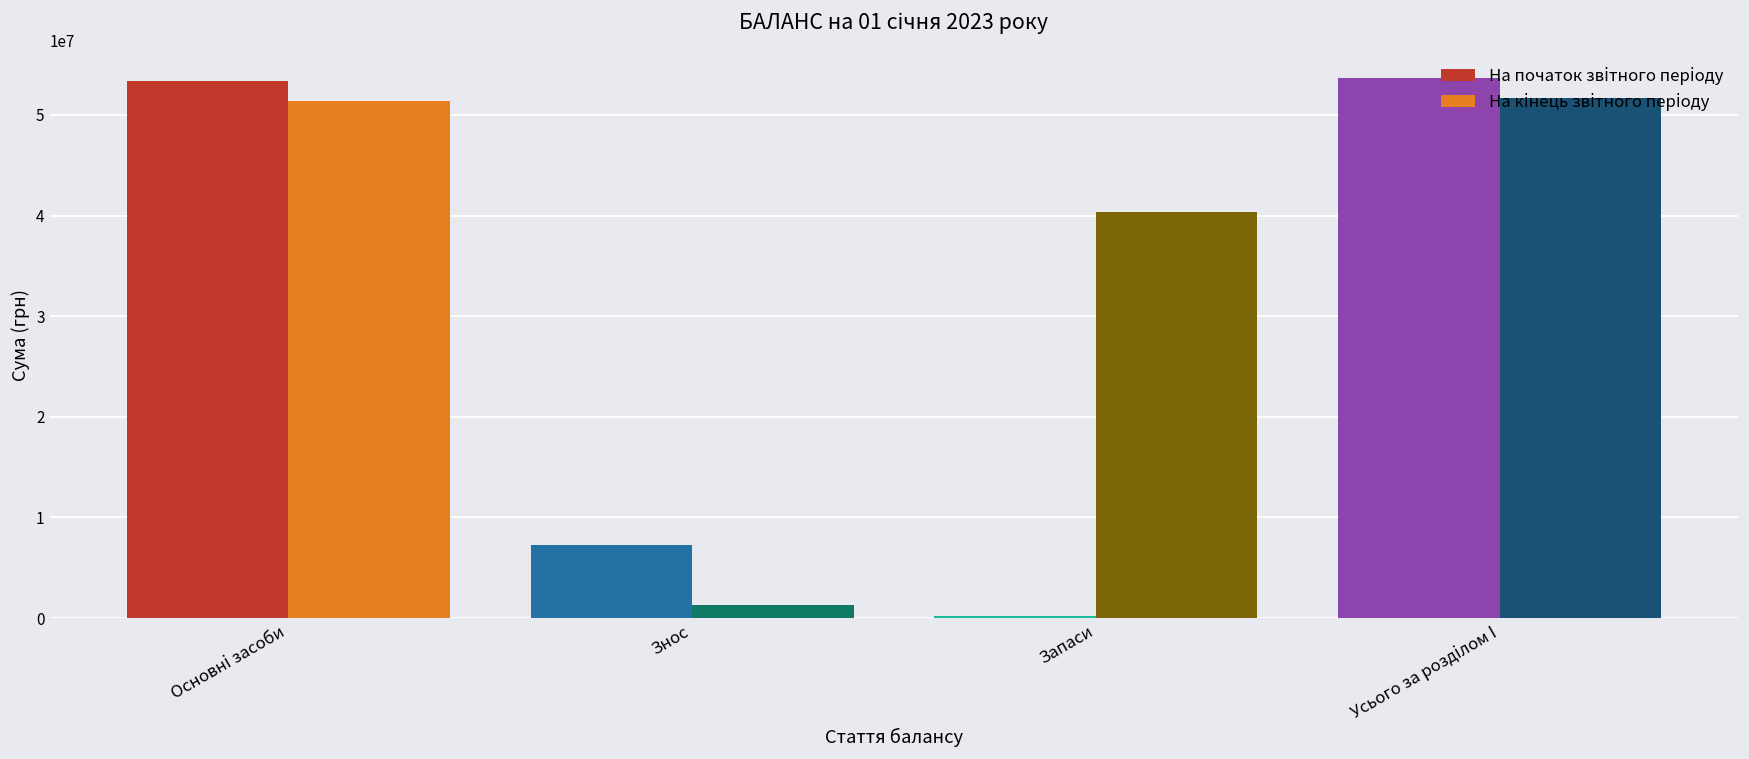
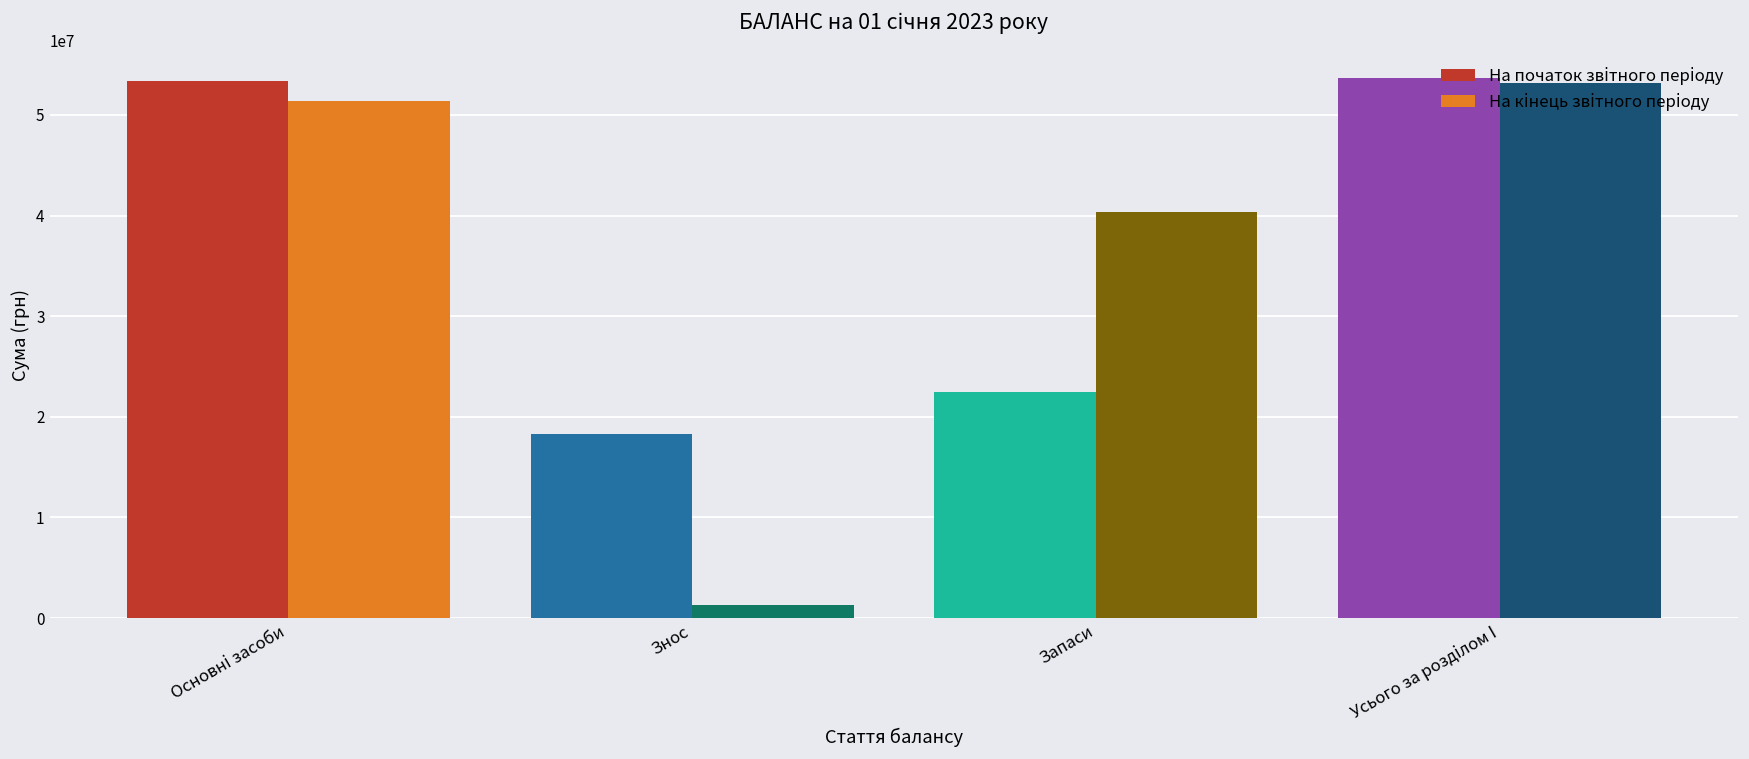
  {
    "На початок звітного періоду": {
      "Основні засоби": 53000000,
-     "Знос": 7000000,
-     "Запаси": 0,
+     "Знос": 18000000,
+     "Запаси": 22000000,
      "Усього за розділом І": 54000000
    },
    "На кінець звітного періоду": {
      "Основні засоби": 51000000,
      "Знос": 1000000,
      "Запаси": 40000000,
-     "Усього за розділом І": 52000000
+     "Усього за розділом І": 53000000
    }
  }
